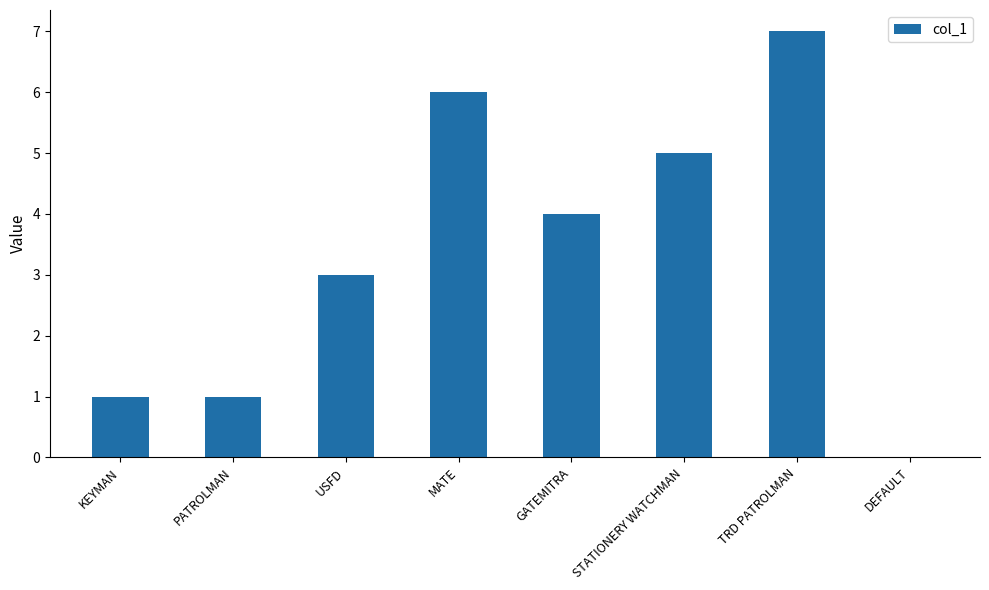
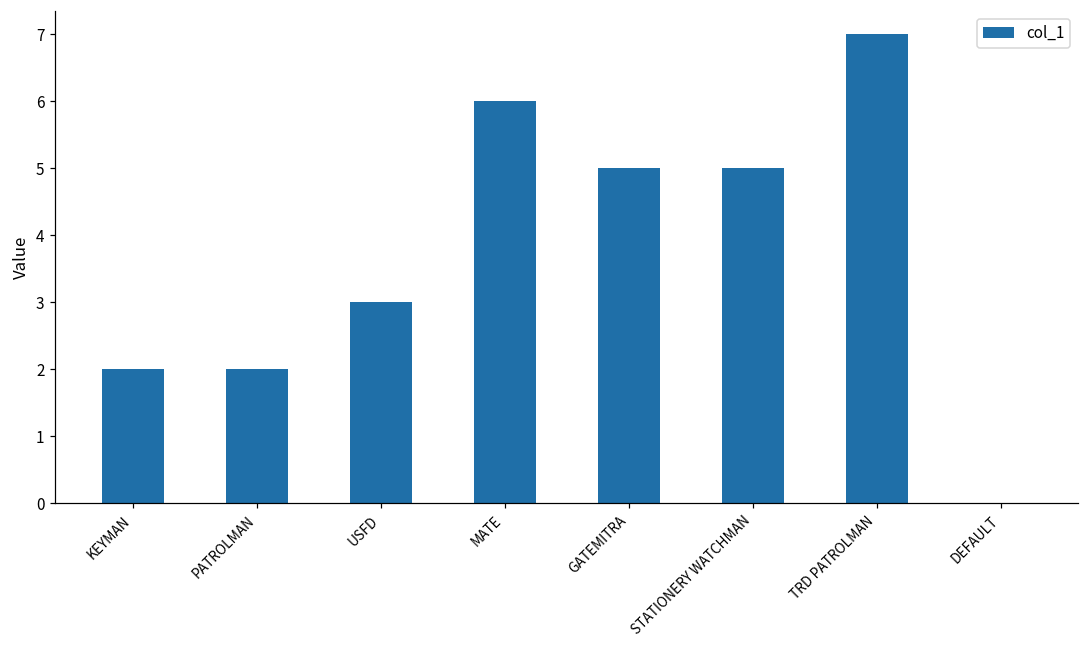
  {
-   "KEYMAN": 1,
-   "PATROLMAN": 1,
+   "KEYMAN": 2,
+   "PATROLMAN": 2,
    "USFD": 3,
    "MATE": 6,
-   "GATEMITRA": 4,
+   "GATEMITRA": 5,
    "STATIONERY WATCHMAN": 5,
    "TRD PATROLMAN": 7,
    "DEFAULT": 0
  }
